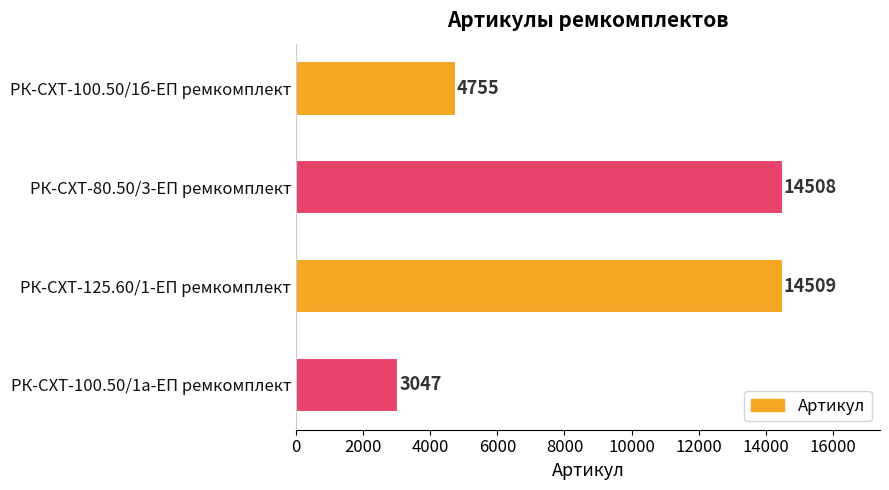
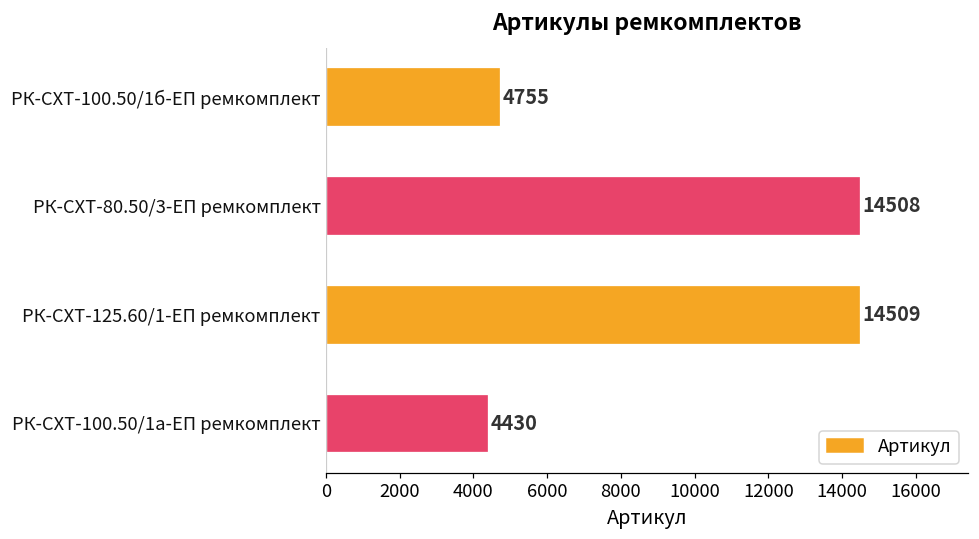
  {
    "РК-СХТ-100.50/1б-ЕП ремкомплект": 4755,
    "РК-СХТ-80.50/3-ЕП ремкомплект": 14508,
    "РК-СХТ-125.60/1-ЕП ремкомплект": 14509,
-   "РК-СХТ-100.50/1а-ЕП ремкомплект": 3047
+   "РК-СХТ-100.50/1а-ЕП ремкомплект": 4430
  }
